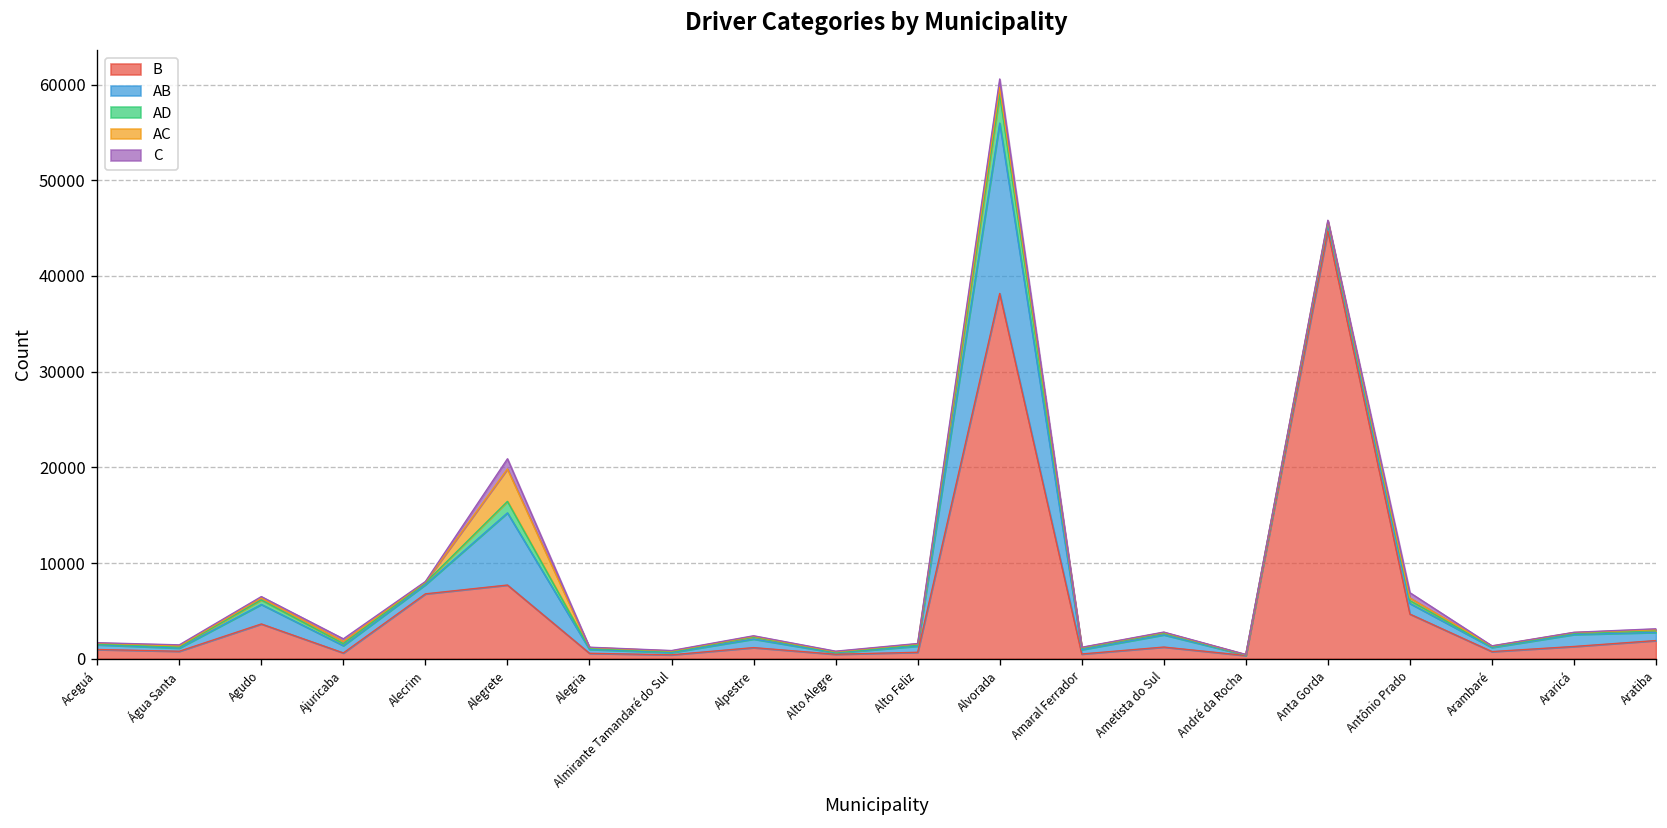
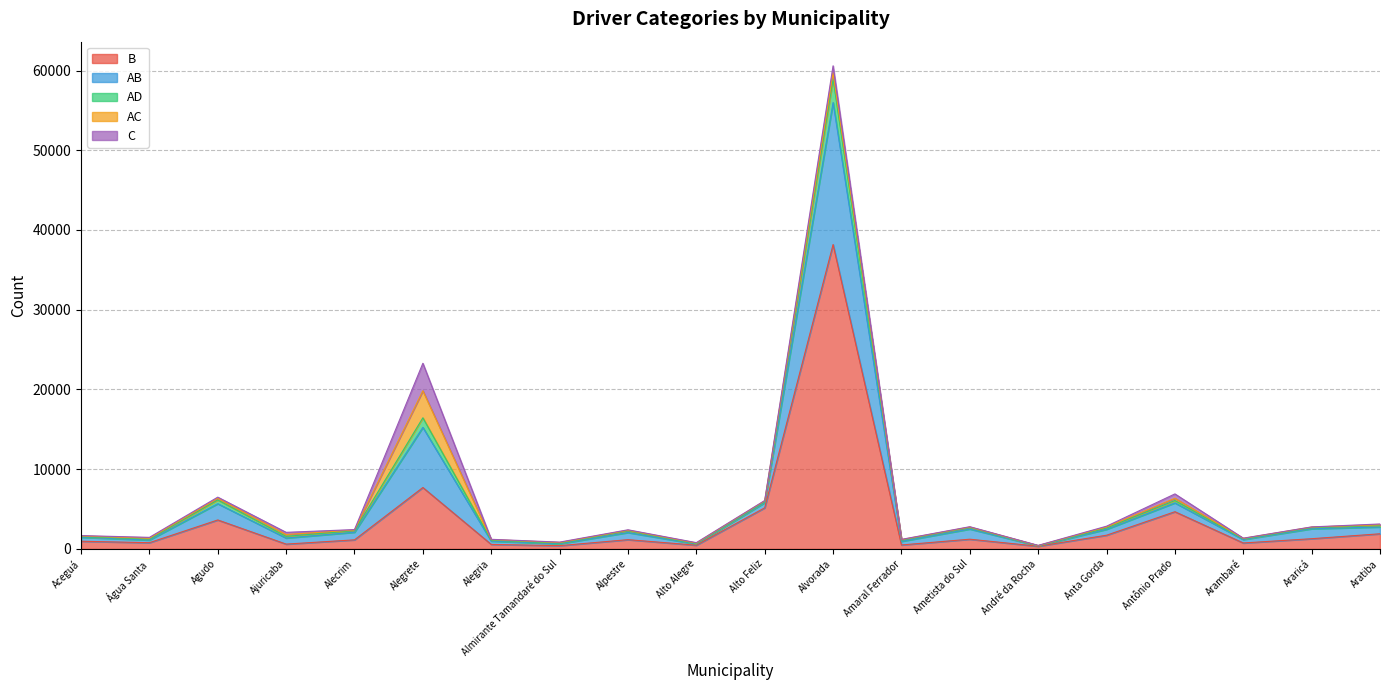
  {
    "B": {
      "Aceguá": 1000,
      "Água Santa": 1000,
      "Agudo": 4000,
      "Ajuricaba": 1000,
-     "Alecrim": 7000,
+     "Alecrim": 1000,
      "Alegrete": 8000,
      "Alegria": 1000,
      "Alpestre": 1000,
-     "Alto Feliz": 1000,
+     "Alto Feliz": 5000,
      "Alvorada": 38000,
      "Amaral Ferrador": 0,
      "Ametista do Sul": 1000,
-     "Anta Gorda": 45000,
+     "Anta Gorda": 2000,
      "Antônio Prado": 5000,
      "Arambaré": 1000,
      "Araricá": 1000,
      "Aratiba": 2000
    },
    "AB": {
      "Agudo": 2000,
      "Alegrete": 8000,
      "Alvorada": 18000
    },
    "AD": {
      "Alegrete": 1000,
      "Alvorada": 3000
    },
    "AC": {
      "Alegrete": 3000,
      "Alvorada": 1000
    },
    "C": {
-     "Alegrete": 1000,
+     "Alegrete": 3000,
      "Alvorada": 1000,
      "Antônio Prado": 1000
    }
  }
